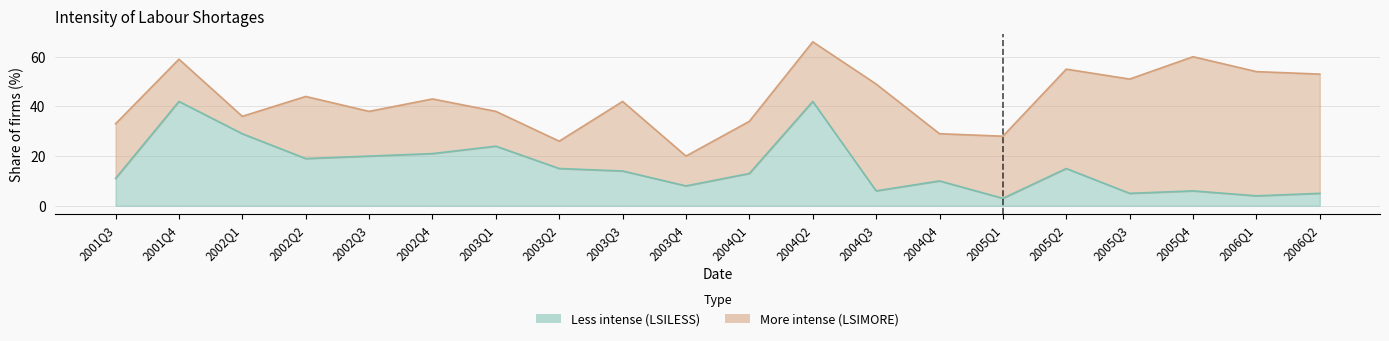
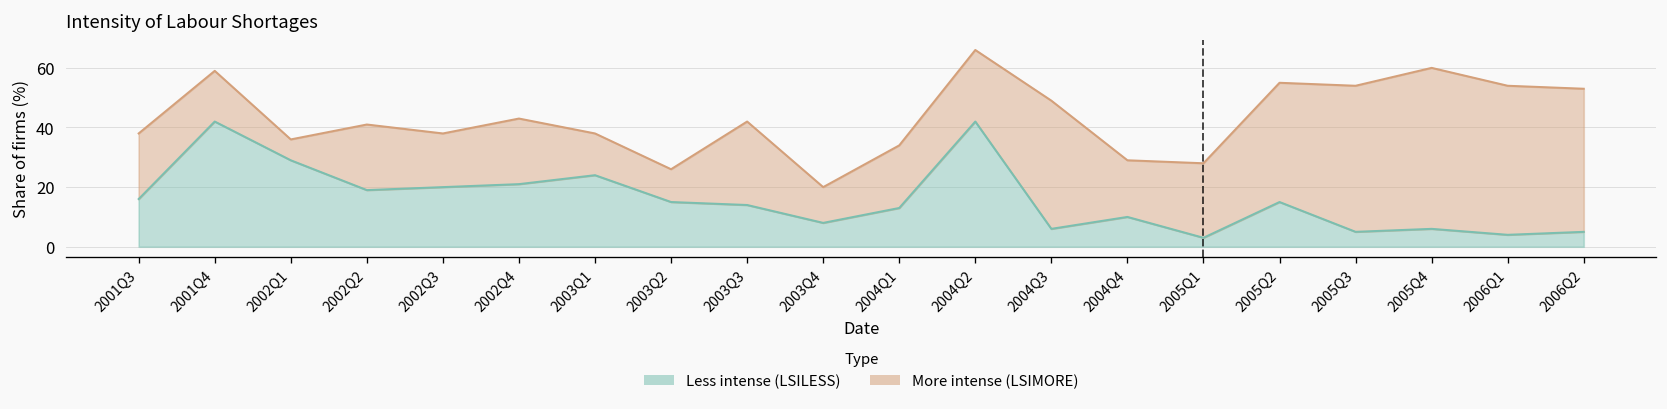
  {
    "Less intense (LSILESS)": {
-     "2001Q3": 11,
+     "2001Q3": 16,
      "2001Q4": 42,
      "2002Q1": 29,
      "2002Q2": 19,
      "2002Q3": 20,
      "2002Q4": 21,
      "2003Q1": 24,
      "2003Q2": 15,
      "2003Q3": 14,
      "2003Q4": 8,
      "2004Q1": 13,
      "2004Q2": 42,
      "2004Q3": 6,
      "2004Q4": 10,
      "2005Q1": 3,
      "2005Q2": 15,
      "2005Q3": 5,
      "2005Q4": 6,
      "2006Q1": 4,
      "2006Q2": 5
    },
    "More intense (LSIMORE)": {
      "2001Q3": 22,
      "2001Q4": 17,
      "2002Q1": 7,
-     "2002Q2": 25,
+     "2002Q2": 22,
      "2002Q3": 18,
      "2002Q4": 22,
      "2003Q1": 14,
      "2003Q2": 11,
      "2003Q3": 28,
      "2003Q4": 12,
      "2004Q1": 21,
      "2004Q2": 24,
      "2004Q3": 43,
      "2004Q4": 19,
      "2005Q1": 25,
      "2005Q2": 40,
-     "2005Q3": 46,
+     "2005Q3": 49,
      "2005Q4": 54,
      "2006Q1": 50,
      "2006Q2": 48
    }
  }
